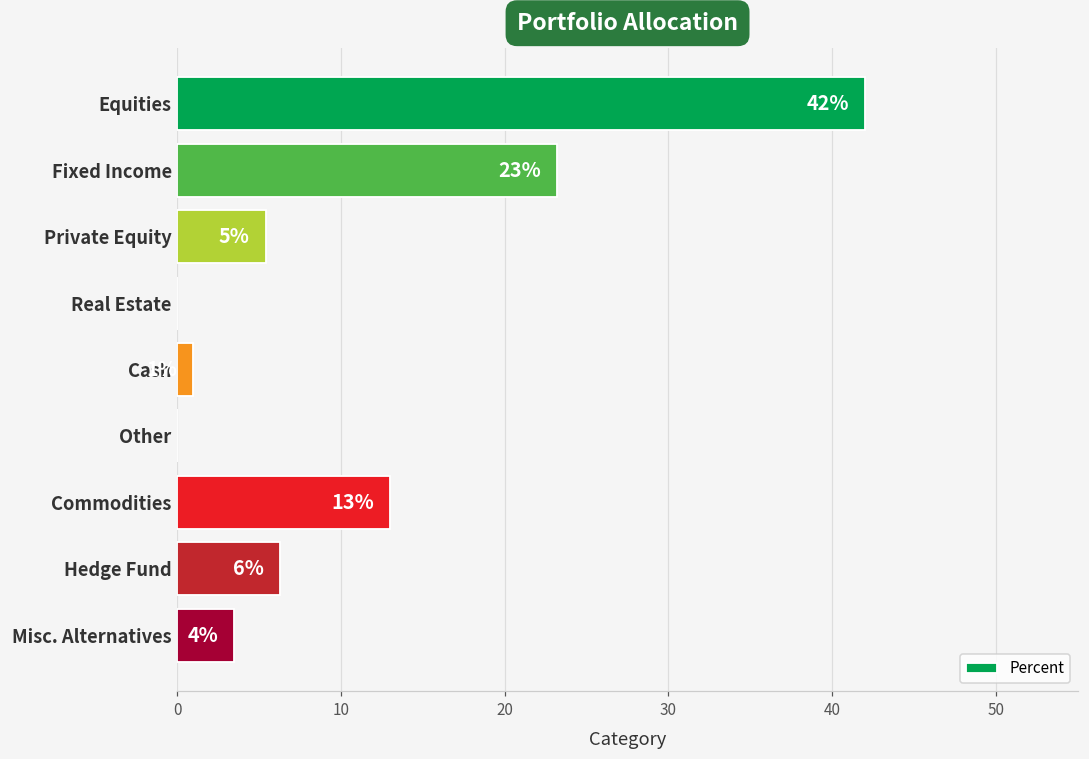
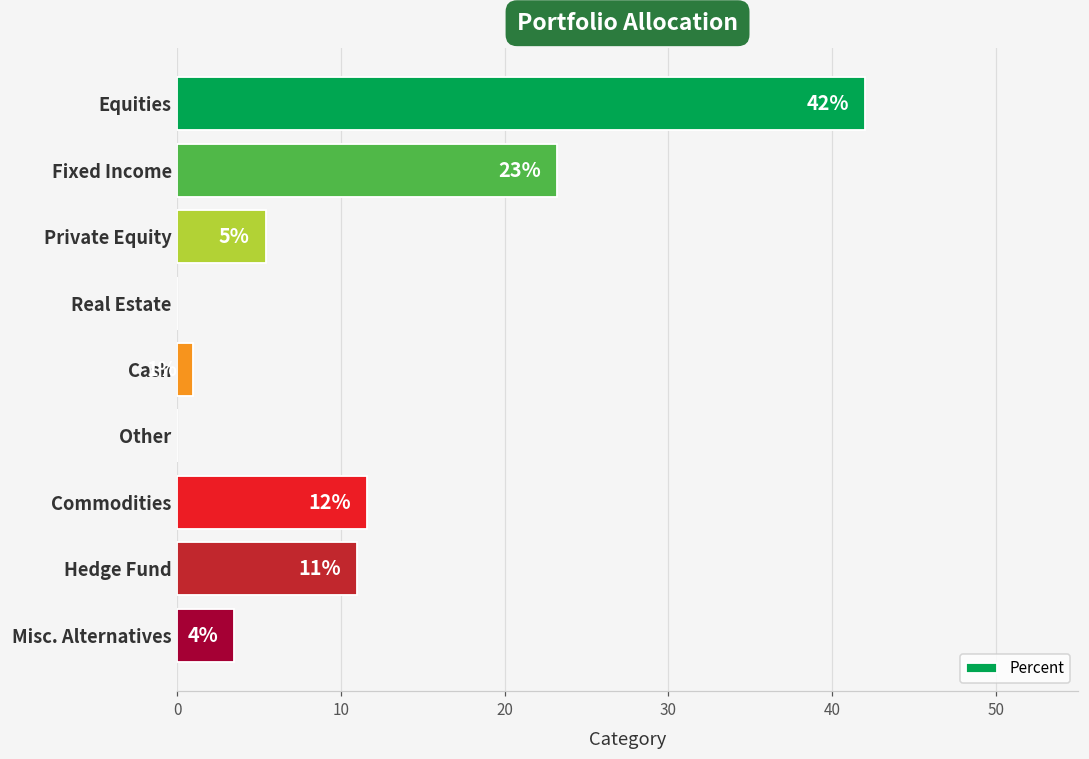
  {
    "Equities": "42%",
    "Fixed Income": "23%",
    "Private Equity": "5%",
-   "Commodities": "13%",
-   "Hedge Fund": "6%",
+   "Commodities": "12%",
+   "Hedge Fund": "11%",
    "Misc. Alternatives": "4%"
  }
